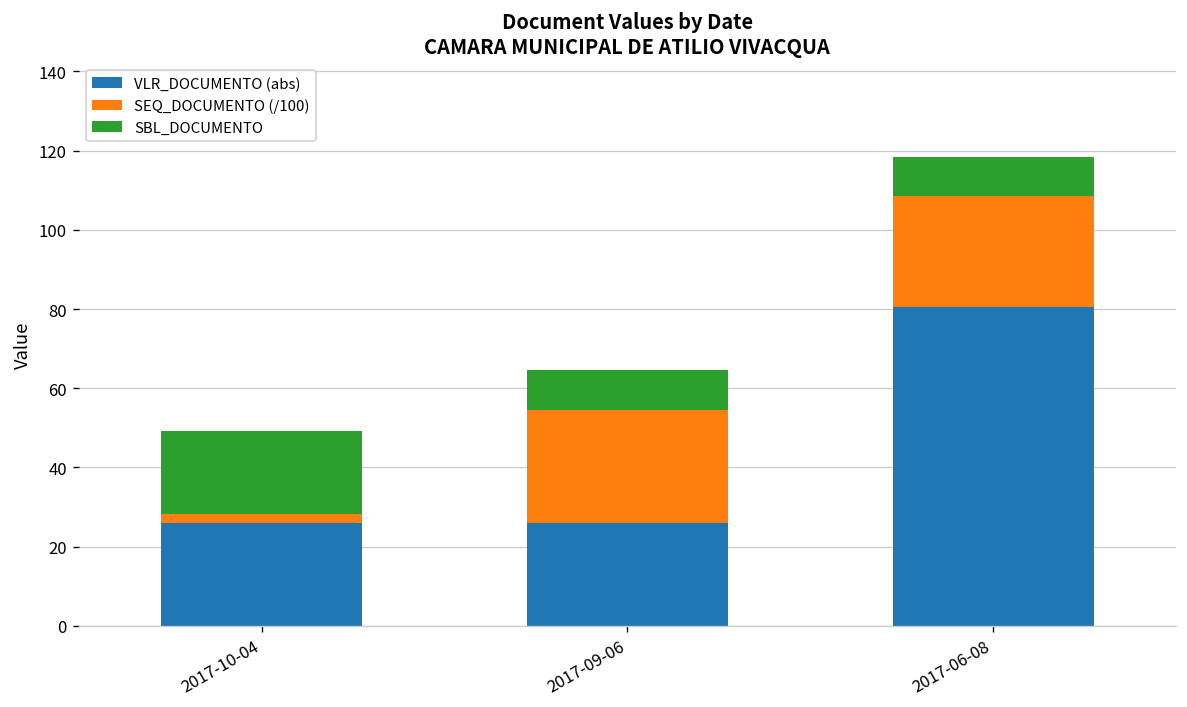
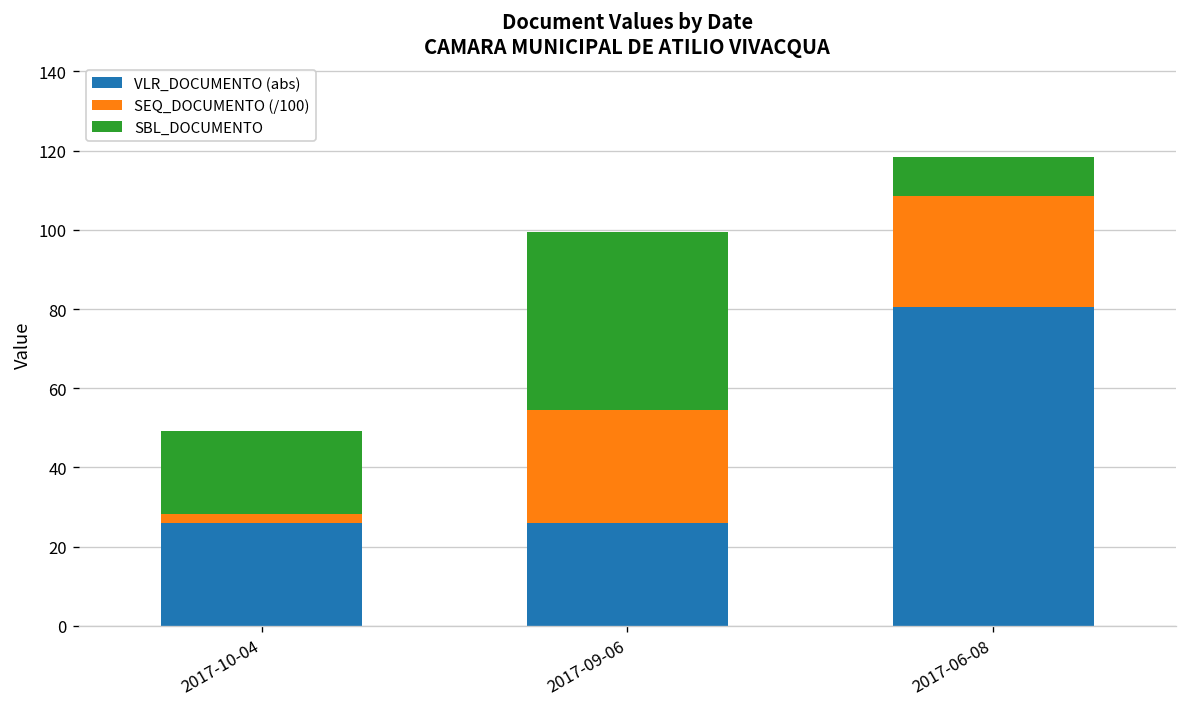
  {
    "VLR_DOCUMENTO (abs)": {
      "2017-10-04": 26,
      "2017-09-06": 26,
      "2017-06-08": 80
    },
    "SEQ_DOCUMENTO (/100)": {
      "2017-10-04": 2,
      "2017-09-06": 29,
      "2017-06-08": 28
    },
    "SBL_DOCUMENTO": {
      "2017-10-04": 21,
-     "2017-09-06": 10,
+     "2017-09-06": 45,
      "2017-06-08": 10
    }
  }
